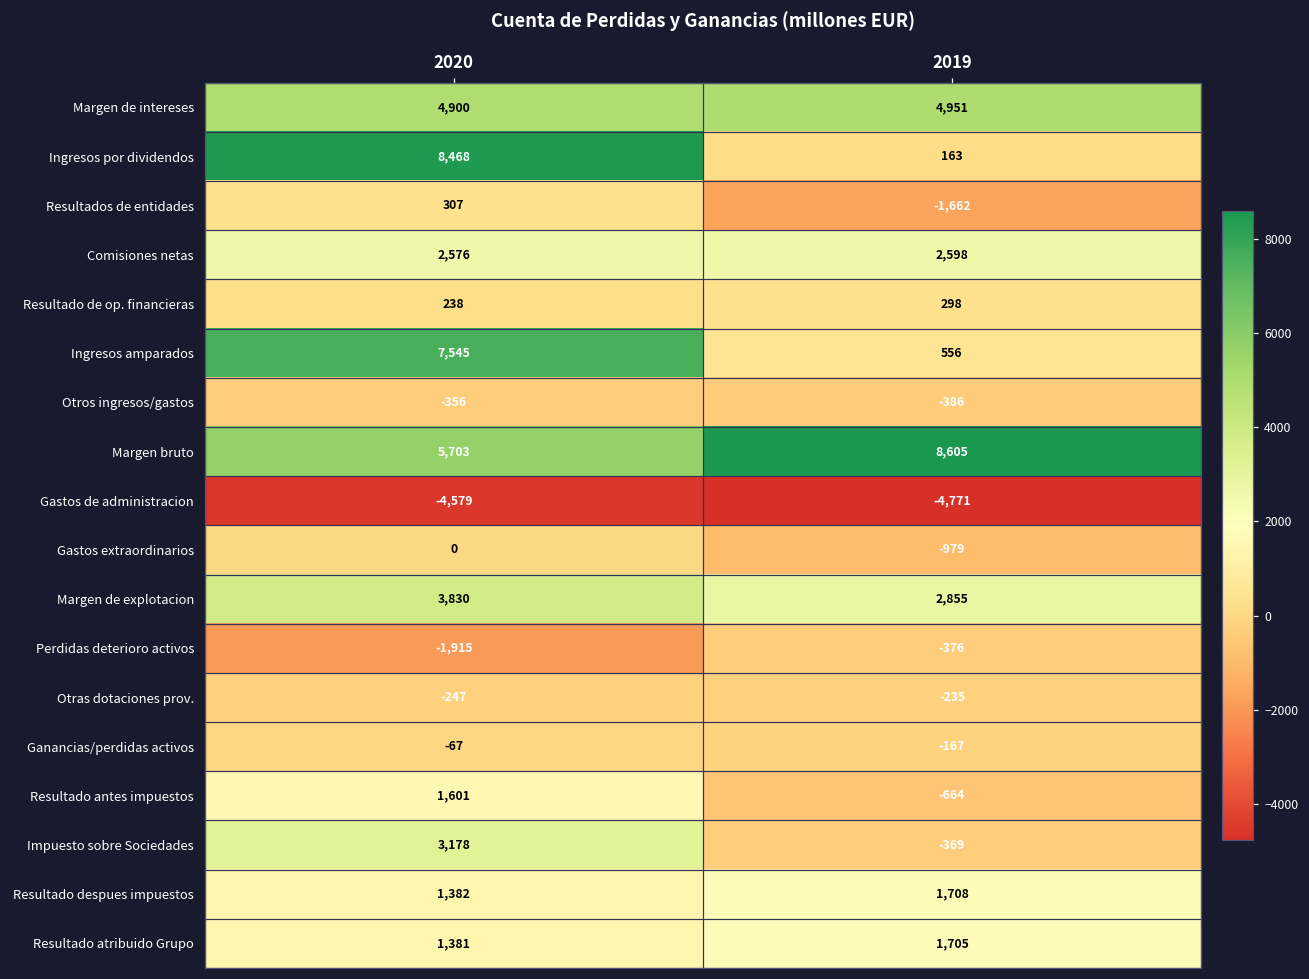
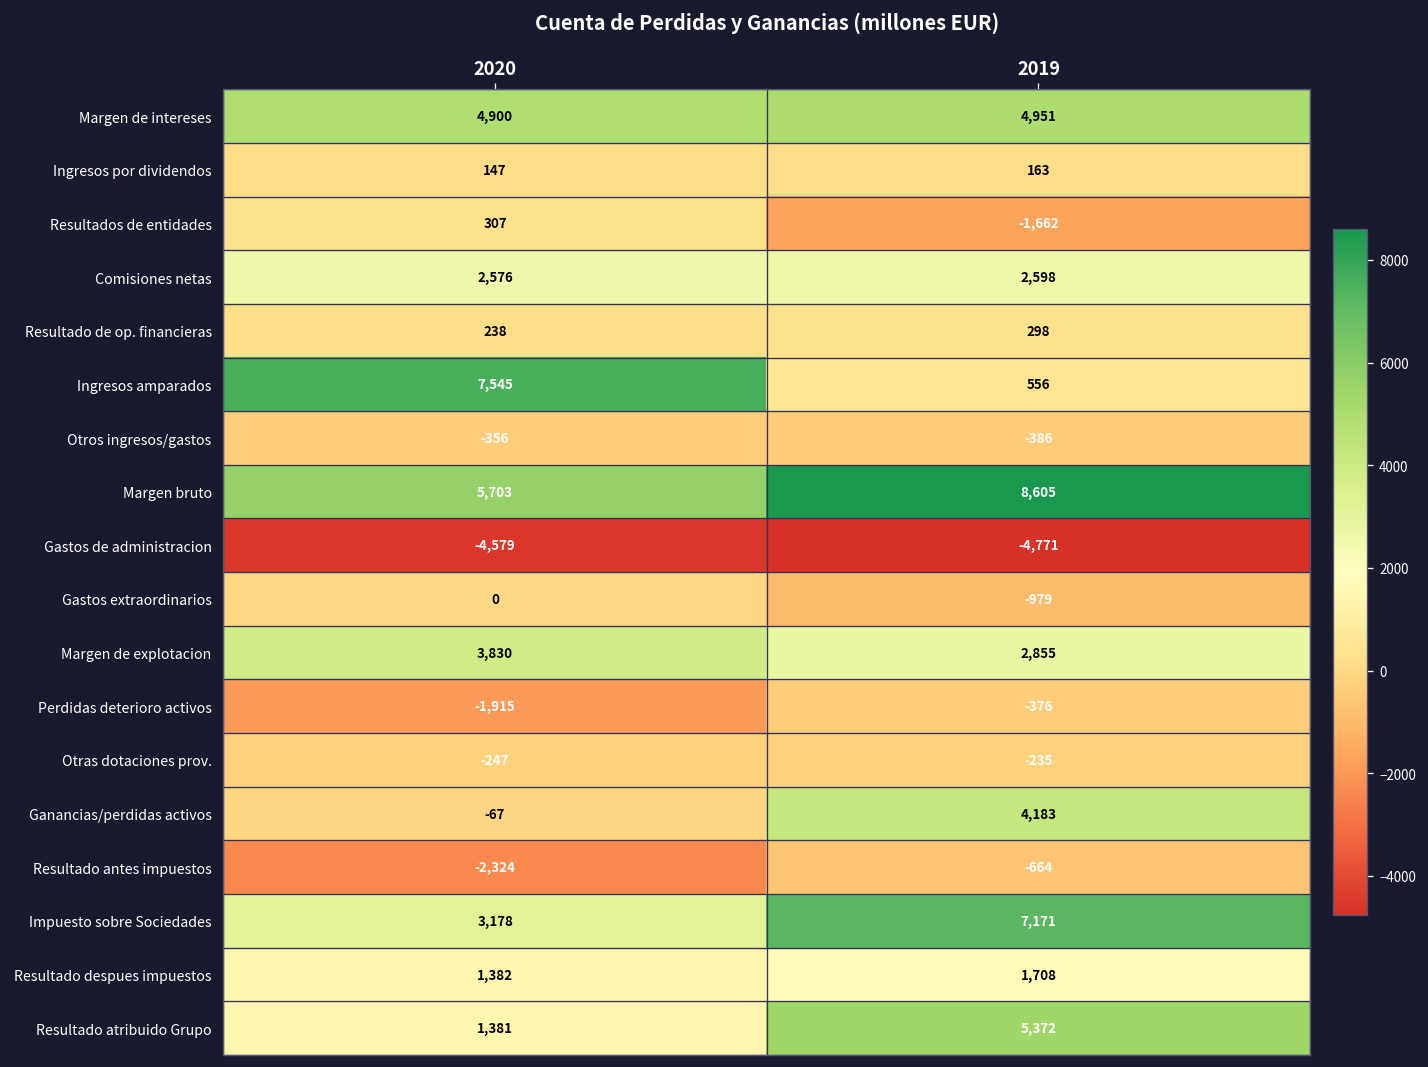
  {
    "Margen de intereses": {
      "2020": "4,900",
      "2019": "4,951"
    },
    "Ingresos por dividendos": {
-     "2020": "8,468",
+     "2020": "147",
      "2019": "163"
    },
    "Resultados de entidades": {
      "2020": "307",
      "2019": "-1,662"
    },
    "Comisiones netas": {
      "2020": "2,576",
      "2019": "2,598"
    },
    "Resultado de op. financieras": {
      "2020": "238",
      "2019": "298"
    },
    "Ingresos amparados": {
      "2020": "7,545",
      "2019": "556"
    },
    "Otros ingresos/gastos": {
      "2020": "-356",
      "2019": "-386"
    },
    "Margen bruto": {
      "2020": "5,703",
      "2019": "8,605"
    },
    "Gastos de administracion": {
      "2020": "-4,579",
      "2019": "-4,771"
    },
    "Gastos extraordinarios": {
      "2020": "0",
      "2019": "-979"
    },
    "Margen de explotacion": {
      "2020": "3,830",
      "2019": "2,855"
    },
    "Perdidas deterioro activos": {
      "2020": "-1,915",
      "2019": "-376"
    },
    "Otras dotaciones prov.": {
      "2020": "-247",
      "2019": "-235"
    },
    "Ganancias/perdidas activos": {
      "2020": "-67",
-     "2019": "-167"
+     "2019": "4,183"
    },
    "Resultado antes impuestos": {
-     "2020": "1,601",
+     "2020": "-2,324",
      "2019": "-664"
    },
    "Impuesto sobre Sociedades": {
      "2020": "3,178",
-     "2019": "-369"
+     "2019": "7,171"
    },
    "Resultado despues impuestos": {
      "2020": "1,382",
      "2019": "1,708"
    },
    "Resultado atribuido Grupo": {
      "2020": "1,381",
-     "2019": "1,705"
+     "2019": "5,372"
    }
  }
